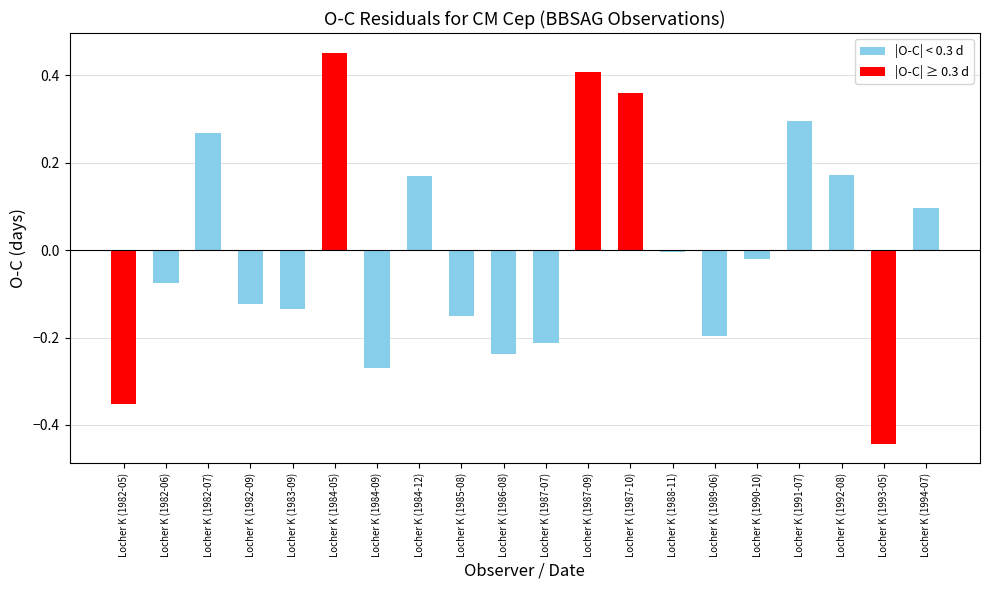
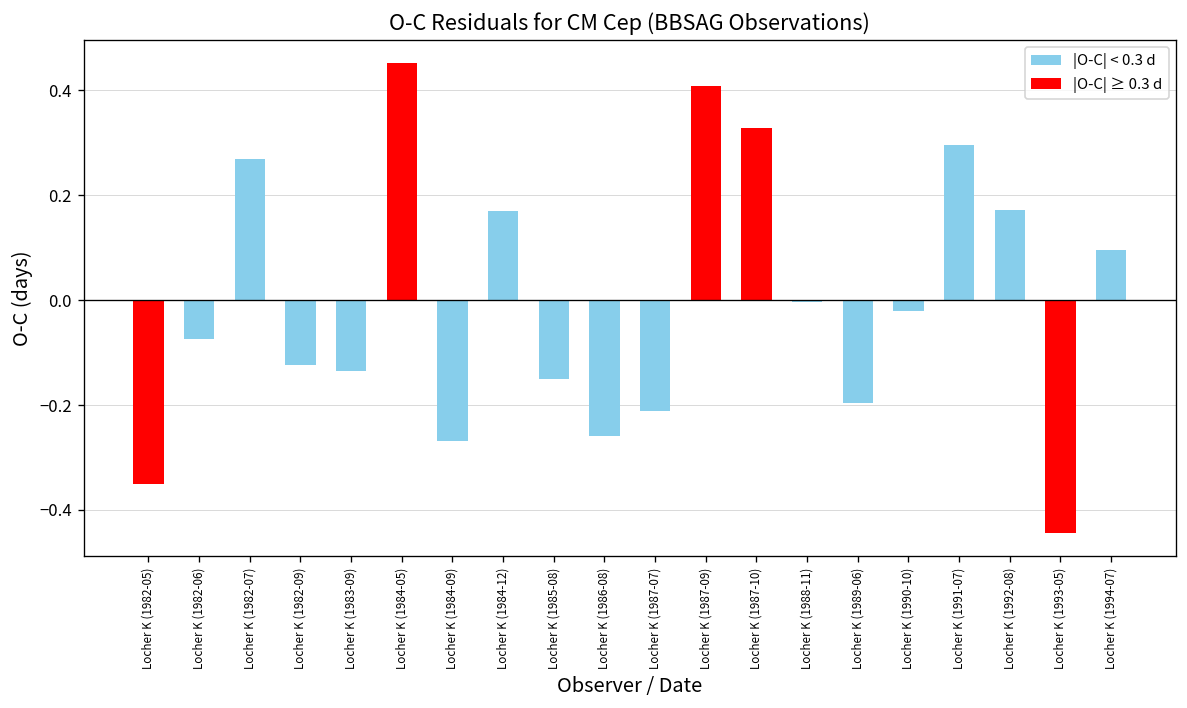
  {
    "Locher K (1982-05)": -0.35,
    "Locher K (1982-06)": -0.07,
    "Locher K (1982-07)": 0.27,
    "Locher K (1982-09)": -0.12,
    "Locher K (1983-09)": -0.14,
    "Locher K (1984-05)": 0.45,
    "Locher K (1984-09)": -0.27,
    "Locher K (1984-12)": 0.17,
    "Locher K (1985-08)": -0.15,
-   "Locher K (1986-08)": -0.24,
+   "Locher K (1986-08)": -0.26,
    "Locher K (1987-07)": -0.21,
    "Locher K (1987-09)": 0.41,
-   "Locher K (1987-10)": 0.36,
+   "Locher K (1987-10)": 0.33,
    "Locher K (1989-06)": -0.20,
    "Locher K (1990-10)": -0.02,
    "Locher K (1991-07)": 0.30,
    "Locher K (1992-08)": 0.17,
    "Locher K (1993-05)": -0.44,
    "Locher K (1994-07)": 0.10
  }
